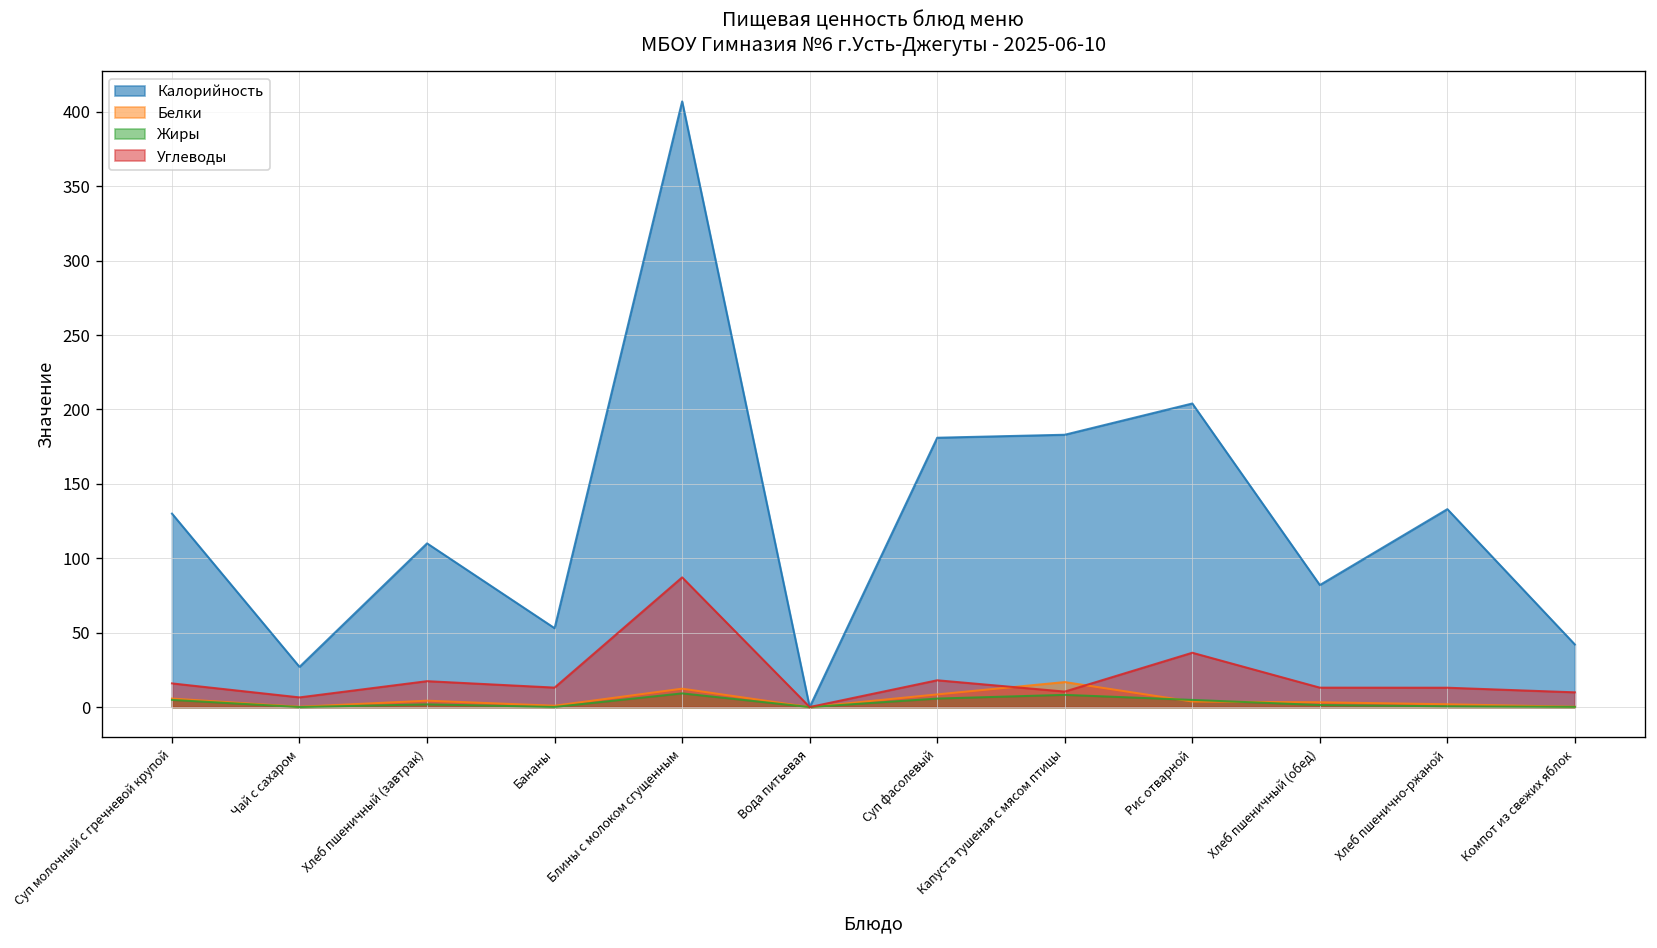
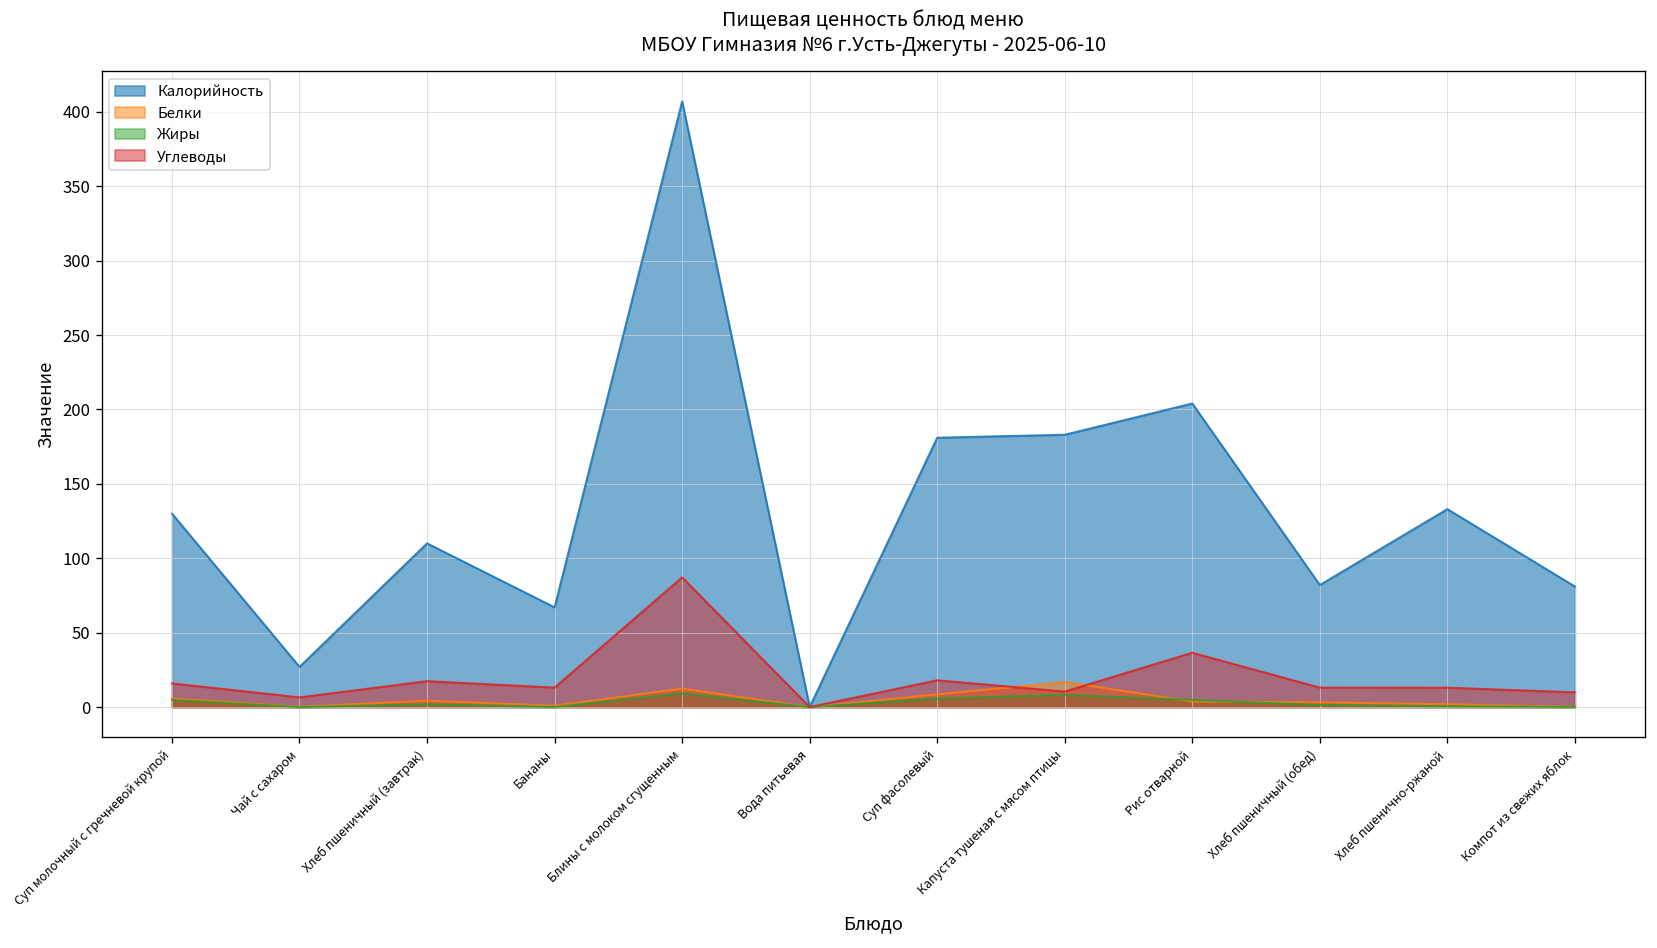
  {
    "Калорийность": {
      "Суп молочный с гречневой крупой": 130,
      "Чай с сахаром": 27,
      "Хлеб пшеничный (завтрак)": 110,
-     "Бананы": 53,
+     "Бананы": 67,
      "Блины с молоком сгущенным": 407,
      "Суп фасолевый": 181,
      "Капуста тушеная с мясом птицы": 183,
      "Рис отварной": 204,
      "Хлеб пшеничный (обед)": 82,
      "Хлеб пшенично-ржаной": 133,
-     "Компот из свежих яблок": 42
+     "Компот из свежих яблок": 81
    },
    "Белки": {
      "Хлеб пшеничный (завтрак)": 4,
      "Блины с молоком сгущенным": 12,
      "Суп фасолевый": 9,
      "Капуста тушеная с мясом птицы": 17
    },
    "Жиры": {
      "Хлеб пшеничный (завтрак)": 2,
      "Блины с молоком сгущенным": 9,
      "Суп фасолевый": 6,
      "Капуста тушеная с мясом птицы": 8
    },
    "Углеводы": {
      "Суп молочный с гречневой крупой": 16,
      "Чай с сахаром": 7,
      "Хлеб пшеничный (завтрак)": 17,
      "Бананы": 13,
      "Блины с молоком сгущенным": 87,
      "Суп фасолевый": 18,
      "Капуста тушеная с мясом птицы": 10,
      "Рис отварной": 37,
      "Хлеб пшеничный (обед)": 13,
      "Хлеб пшенично-ржаной": 13,
      "Компот из свежих яблок": 10
    }
  }
